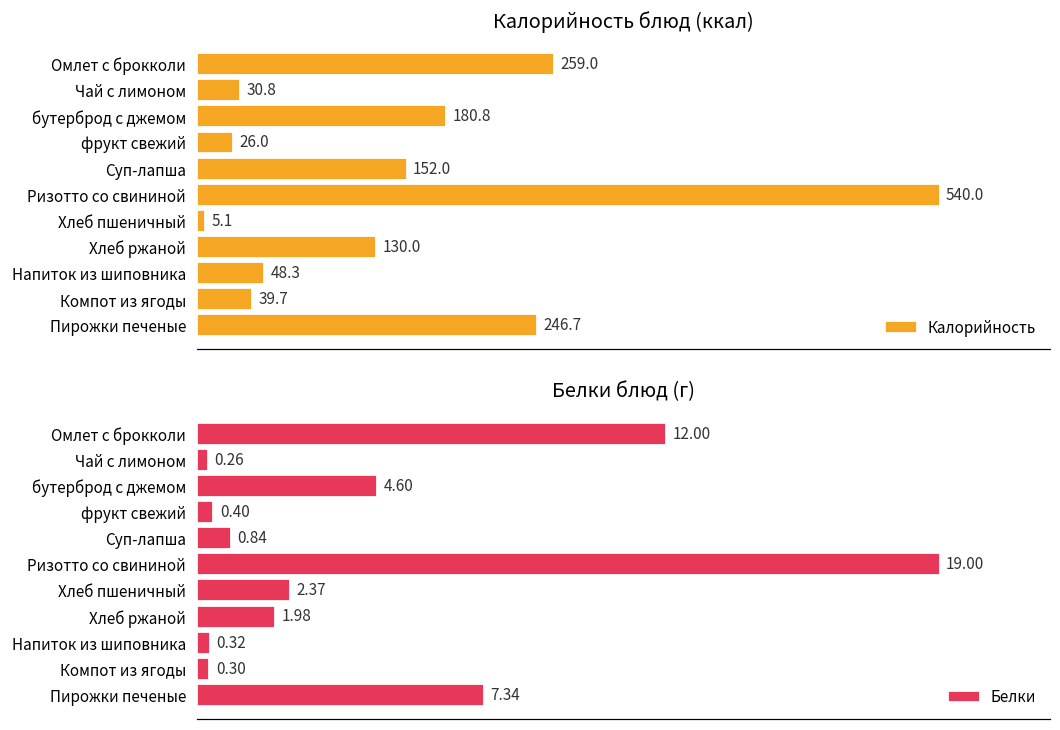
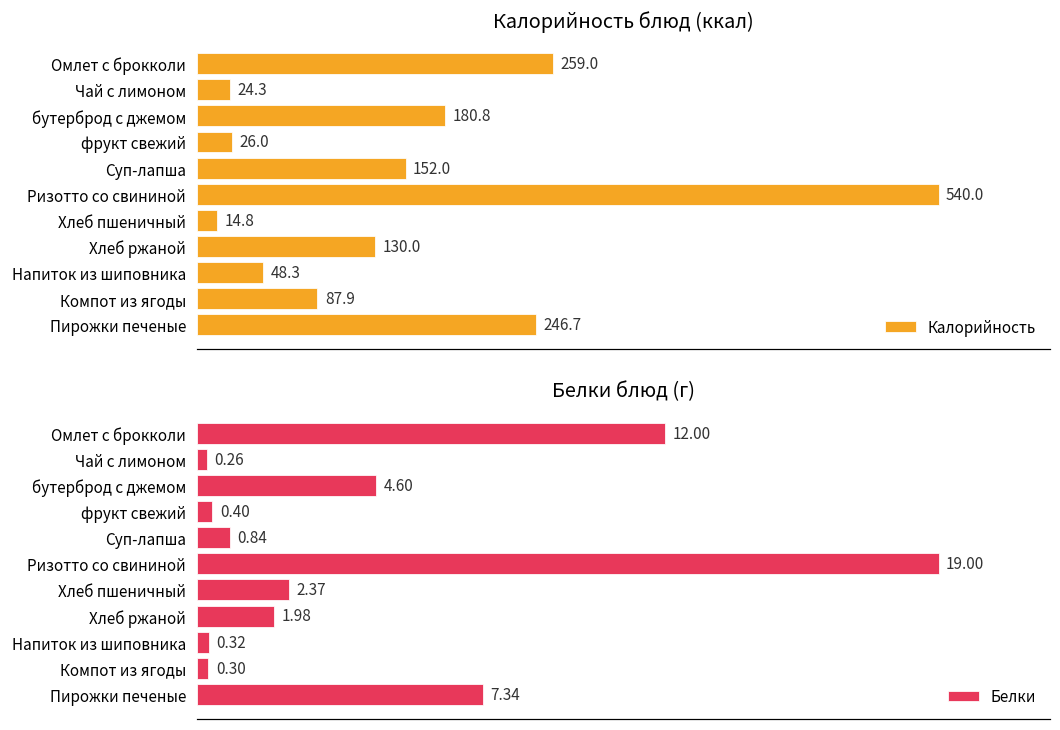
  {
    "Калорийность блюд (ккал)": {
      "Омлет с брокколи": 259.0,
-     "Чай с лимоном": 30.8,
+     "Чай с лимоном": 24.3,
      "бутерброд с джемом": 180.8,
      "фрукт свежий": 26.0,
      "Суп-лапша": 152.0,
      "Ризотто со свининой": 540.0,
-     "Хлеб пшеничный": 5.1,
+     "Хлеб пшеничный": 14.8,
      "Хлеб ржаной": 130.0,
      "Напиток из шиповника": 48.3,
-     "Компот из ягоды": 39.7,
+     "Компот из ягоды": 87.9,
      "Пирожки печеные": 246.7
    },
    "Белки блюд (г)": {
      "Омлет с брокколи": 12.00,
      "Чай с лимоном": 0.26,
      "бутерброд с джемом": 4.60,
      "фрукт свежий": 0.40,
      "Суп-лапша": 0.84,
      "Ризотто со свининой": 19.00,
      "Хлеб пшеничный": 2.37,
      "Хлеб ржаной": 1.98,
      "Напиток из шиповника": 0.32,
      "Компот из ягоды": 0.30,
      "Пирожки печеные": 7.34
    }
  }
